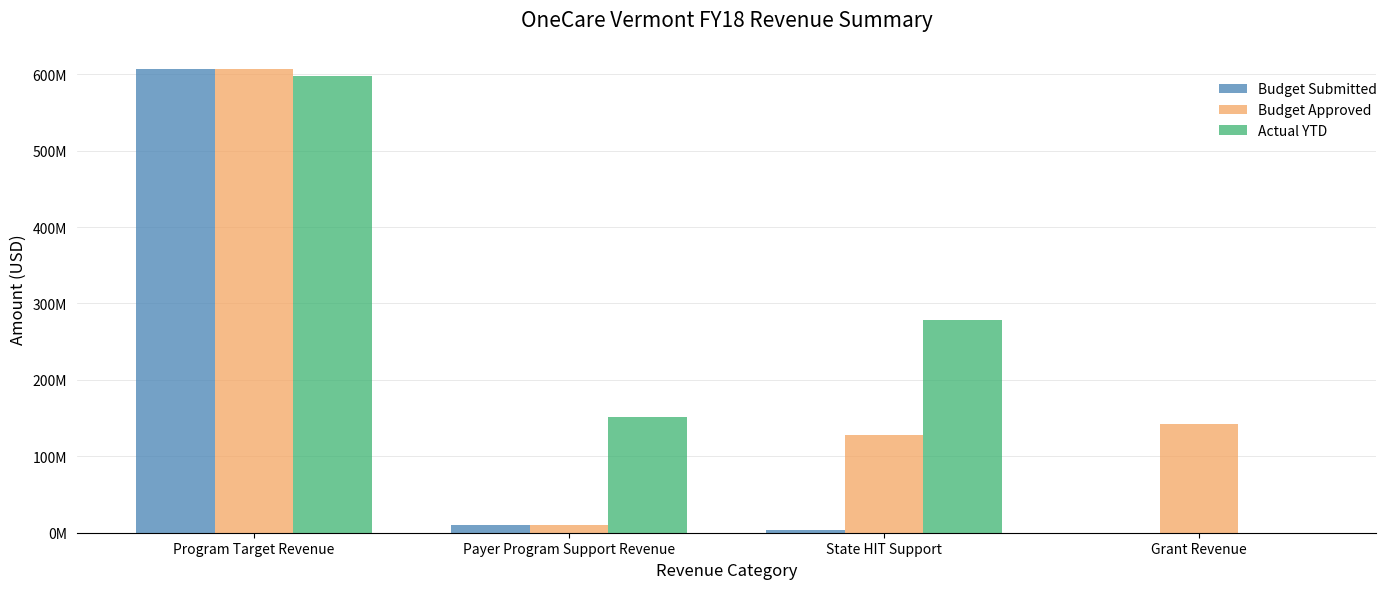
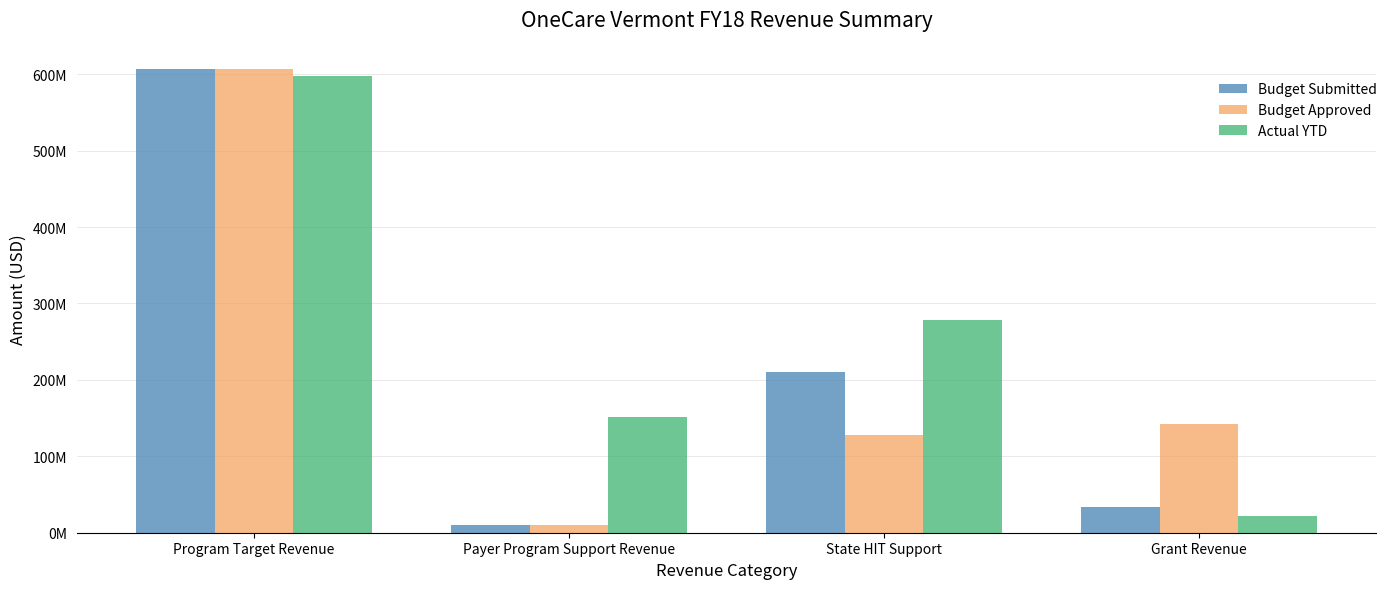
  {
    "Budget Submitted": {
      "Program Target Revenue": 610000000,
      "Payer Program Support Revenue": 10000000,
-     "State HIT Support": 0,
-     "Grant Revenue": 0
+     "State HIT Support": 210000000,
+     "Grant Revenue": 30000000
    },
    "Budget Approved": {
      "Program Target Revenue": 610000000,
      "Payer Program Support Revenue": 10000000,
      "State HIT Support": 130000000,
      "Grant Revenue": 140000000
    },
    "Actual YTD": {
      "Program Target Revenue": 600000000,
      "Payer Program Support Revenue": 150000000,
      "State HIT Support": 280000000,
-     "Grant Revenue": 0
+     "Grant Revenue": 20000000
    }
  }
